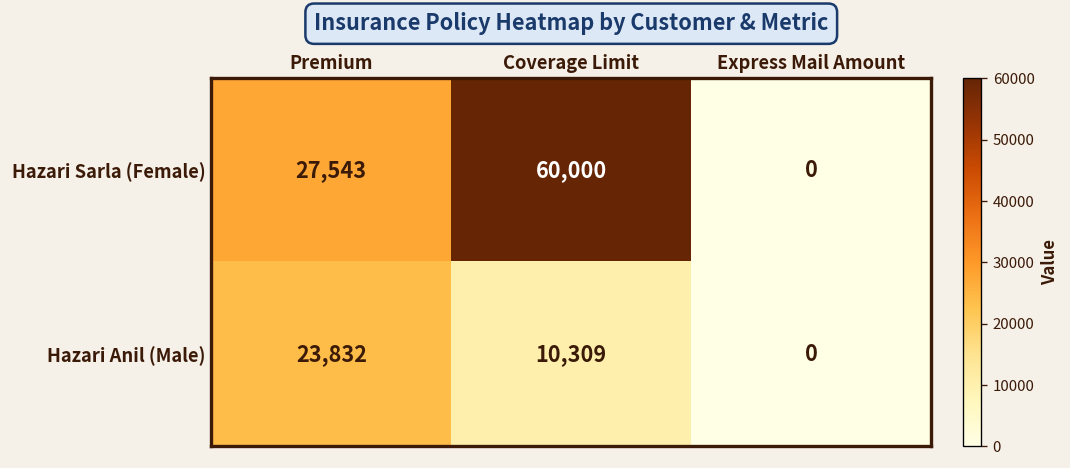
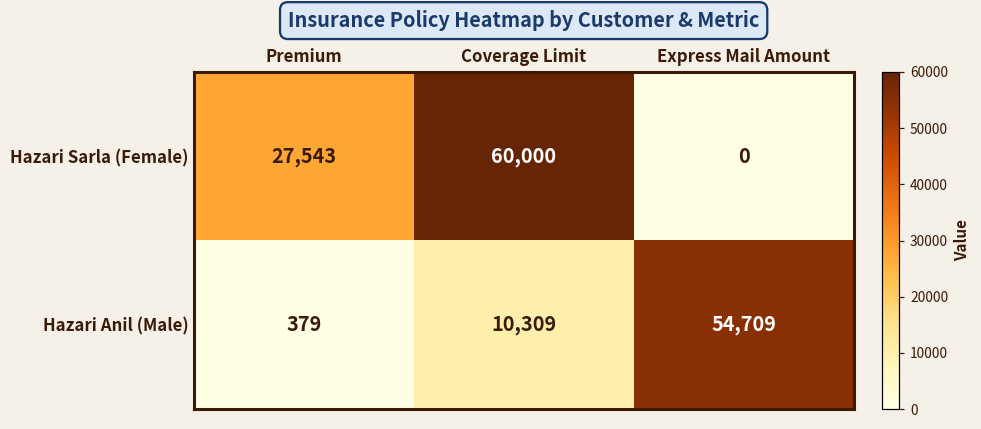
  {
    "Hazari Sarla (Female)": {
      "Premium": "27,543",
      "Coverage Limit": "60,000",
      "Express Mail Amount": "0"
    },
    "Hazari Anil (Male)": {
-     "Premium": "23,832",
+     "Premium": "379",
      "Coverage Limit": "10,309",
-     "Express Mail Amount": "0"
+     "Express Mail Amount": "54,709"
    }
  }
